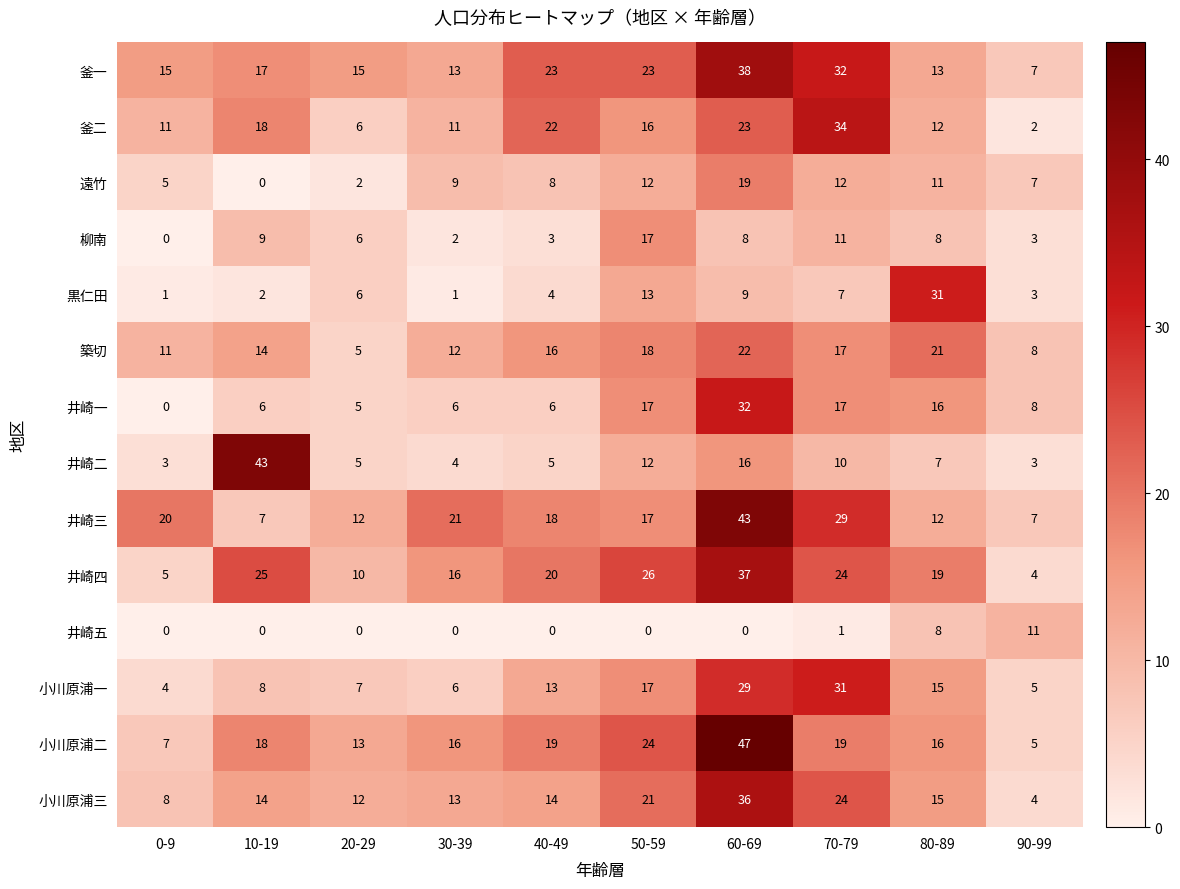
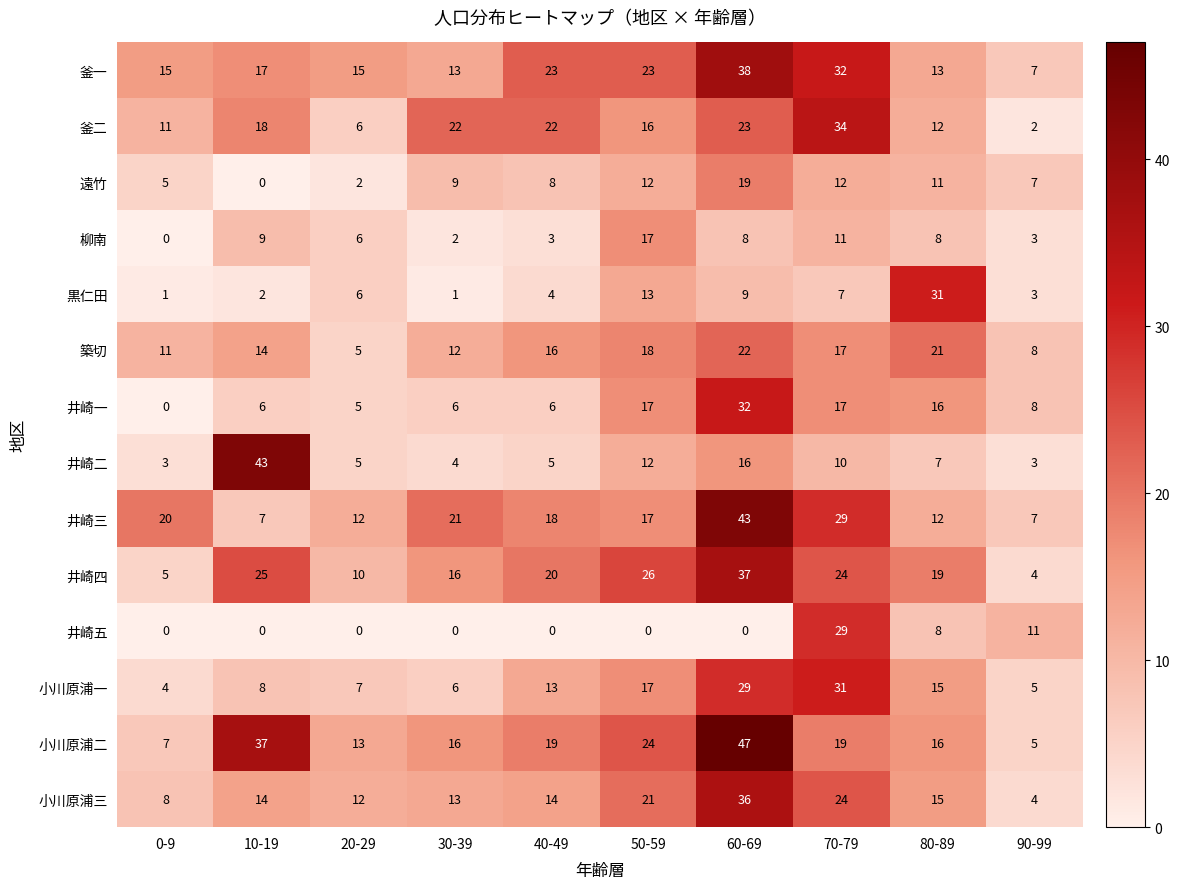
  {
    "釜一": {
      "0-9": 15,
      "10-19": 17,
      "20-29": 15,
      "30-39": 13,
      "40-49": 23,
      "50-59": 23,
      "60-69": 38,
      "70-79": 32,
      "80-89": 13,
      "90-99": 7
    },
    "釜二": {
      "0-9": 11,
      "10-19": 18,
      "20-29": 6,
-     "30-39": 11,
+     "30-39": 22,
      "40-49": 22,
      "50-59": 16,
      "60-69": 23,
      "70-79": 34,
      "80-89": 12,
      "90-99": 2
    },
    "遠竹": {
      "0-9": 5,
      "10-19": 0,
      "20-29": 2,
      "30-39": 9,
      "40-49": 8,
      "50-59": 12,
      "60-69": 19,
      "70-79": 12,
      "80-89": 11,
      "90-99": 7
    },
    "柳南": {
      "0-9": 0,
      "10-19": 9,
      "20-29": 6,
      "30-39": 2,
      "40-49": 3,
      "50-59": 17,
      "60-69": 8,
      "70-79": 11,
      "80-89": 8,
      "90-99": 3
    },
    "黒仁田": {
      "0-9": 1,
      "10-19": 2,
      "20-29": 6,
      "30-39": 1,
      "40-49": 4,
      "50-59": 13,
      "60-69": 9,
      "70-79": 7,
      "80-89": 31,
      "90-99": 3
    },
    "築切": {
      "0-9": 11,
      "10-19": 14,
      "20-29": 5,
      "30-39": 12,
      "40-49": 16,
      "50-59": 18,
      "60-69": 22,
      "70-79": 17,
      "80-89": 21,
      "90-99": 8
    },
    "井崎一": {
      "0-9": 0,
      "10-19": 6,
      "20-29": 5,
      "30-39": 6,
      "40-49": 6,
      "50-59": 17,
      "60-69": 32,
      "70-79": 17,
      "80-89": 16,
      "90-99": 8
    },
    "井崎二": {
      "0-9": 3,
      "10-19": 43,
      "20-29": 5,
      "30-39": 4,
      "40-49": 5,
      "50-59": 12,
      "60-69": 16,
      "70-79": 10,
      "80-89": 7,
      "90-99": 3
    },
    "井崎三": {
      "0-9": 20,
      "10-19": 7,
      "20-29": 12,
      "30-39": 21,
      "40-49": 18,
      "50-59": 17,
      "60-69": 43,
      "70-79": 29,
      "80-89": 12,
      "90-99": 7
    },
    "井崎四": {
      "0-9": 5,
      "10-19": 25,
      "20-29": 10,
      "30-39": 16,
      "40-49": 20,
      "50-59": 26,
      "60-69": 37,
      "70-79": 24,
      "80-89": 19,
      "90-99": 4
    },
    "井崎五": {
      "0-9": 0,
      "10-19": 0,
      "20-29": 0,
      "30-39": 0,
      "40-49": 0,
      "50-59": 0,
      "60-69": 0,
-     "70-79": 1,
+     "70-79": 29,
      "80-89": 8,
      "90-99": 11
    },
    "小川原浦一": {
      "0-9": 4,
      "10-19": 8,
      "20-29": 7,
      "30-39": 6,
      "40-49": 13,
      "50-59": 17,
      "60-69": 29,
      "70-79": 31,
      "80-89": 15,
      "90-99": 5
    },
    "小川原浦二": {
      "0-9": 7,
-     "10-19": 18,
+     "10-19": 37,
      "20-29": 13,
      "30-39": 16,
      "40-49": 19,
      "50-59": 24,
      "60-69": 47,
      "70-79": 19,
      "80-89": 16,
      "90-99": 5
    },
    "小川原浦三": {
      "0-9": 8,
      "10-19": 14,
      "20-29": 12,
      "30-39": 13,
      "40-49": 14,
      "50-59": 21,
      "60-69": 36,
      "70-79": 24,
      "80-89": 15,
      "90-99": 4
    }
  }
